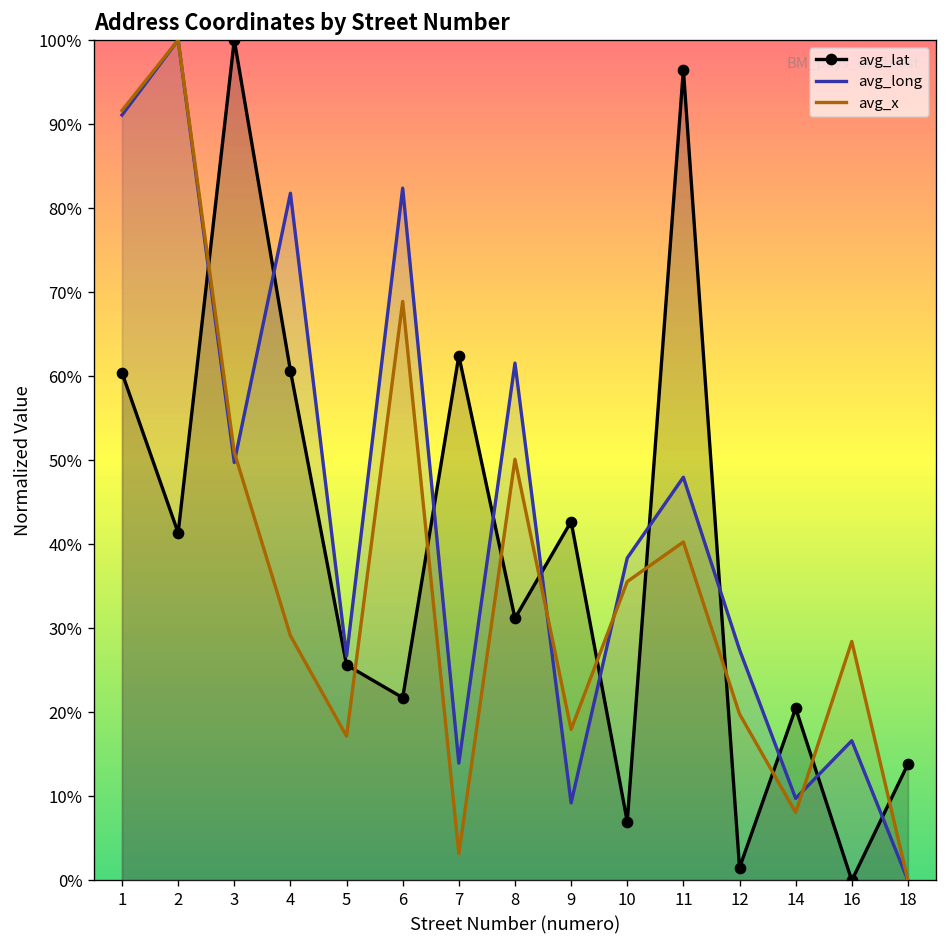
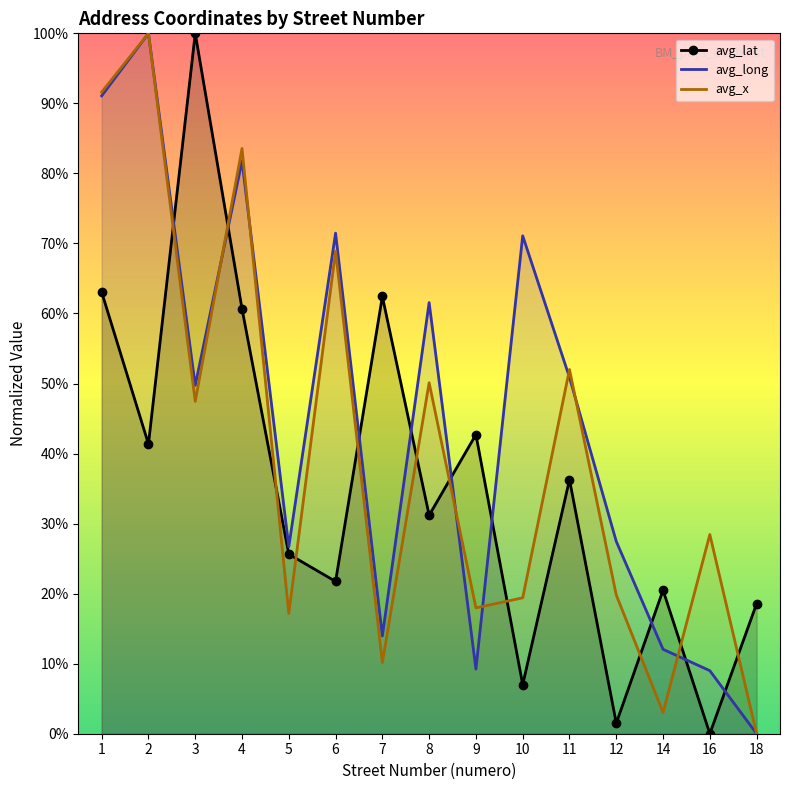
  {
    "avg_lat": {
-     "1": "60%",
+     "1": "63%",
      "2": "41%",
      "3": "100%",
      "4": "61%",
      "5": "26%",
      "6": "22%",
      "7": "62%",
      "8": "31%",
      "9": "43%",
      "10": "7%",
-     "11": "96%",
+     "11": "36%",
      "12": "2%",
      "14": "20%",
      "16": "0%",
-     "18": "14%"
+     "18": "19%"
    },
    "avg_long": {
      "1": "91%",
      "3": "50%",
      "4": "82%",
      "5": "27%",
-     "6": "82%",
+     "6": "71%",
      "7": "14%",
      "8": "62%",
      "9": "9%",
-     "10": "38%",
-     "11": "48%",
+     "10": "71%",
+     "11": "51%",
      "12": "27%",
-     "14": "10%",
-     "16": "17%"
+     "14": "12%",
+     "16": "9%"
    },
    "avg_x": {
      "1": "92%",
-     "3": "51%",
-     "4": "29%",
+     "3": "47%",
+     "4": "84%",
      "5": "17%",
      "6": "69%",
-     "7": "3%",
+     "7": "10%",
      "8": "50%",
      "9": "18%",
-     "10": "36%",
-     "11": "40%",
+     "10": "19%",
+     "11": "52%",
      "12": "20%",
-     "14": "8%",
+     "14": "3%",
      "16": "28%"
    }
  }
